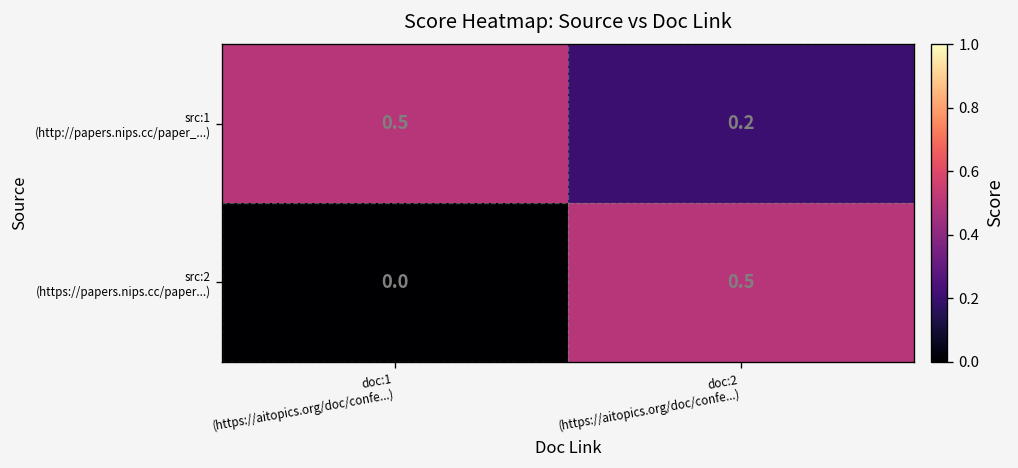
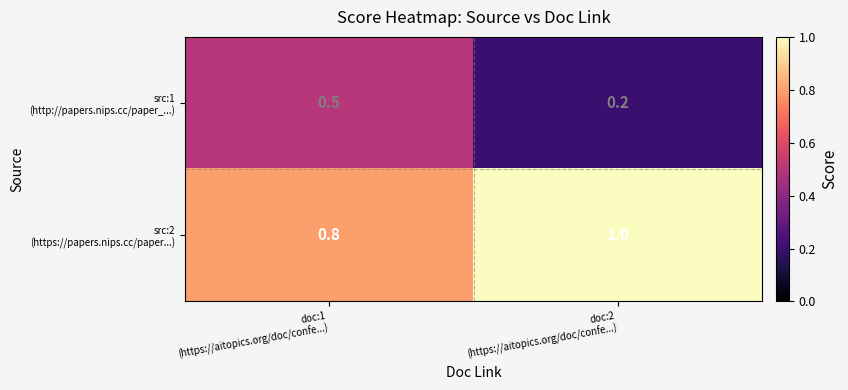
  {
    "src:1 (http://papers.nips.cc/paper_...)": {
      "doc:1 (https://aitopics.org/doc/confe...)": 0.5,
      "doc:2 (https://aitopics.org/doc/confe...)": 0.2
    },
    "src:2 (https://papers.nips.cc/paper...)": {
-     "doc:1 (https://aitopics.org/doc/confe...)": 0.0,
-     "doc:2 (https://aitopics.org/doc/confe...)": 0.5
+     "doc:1 (https://aitopics.org/doc/confe...)": 0.8,
+     "doc:2 (https://aitopics.org/doc/confe...)": 1.0
    }
  }
